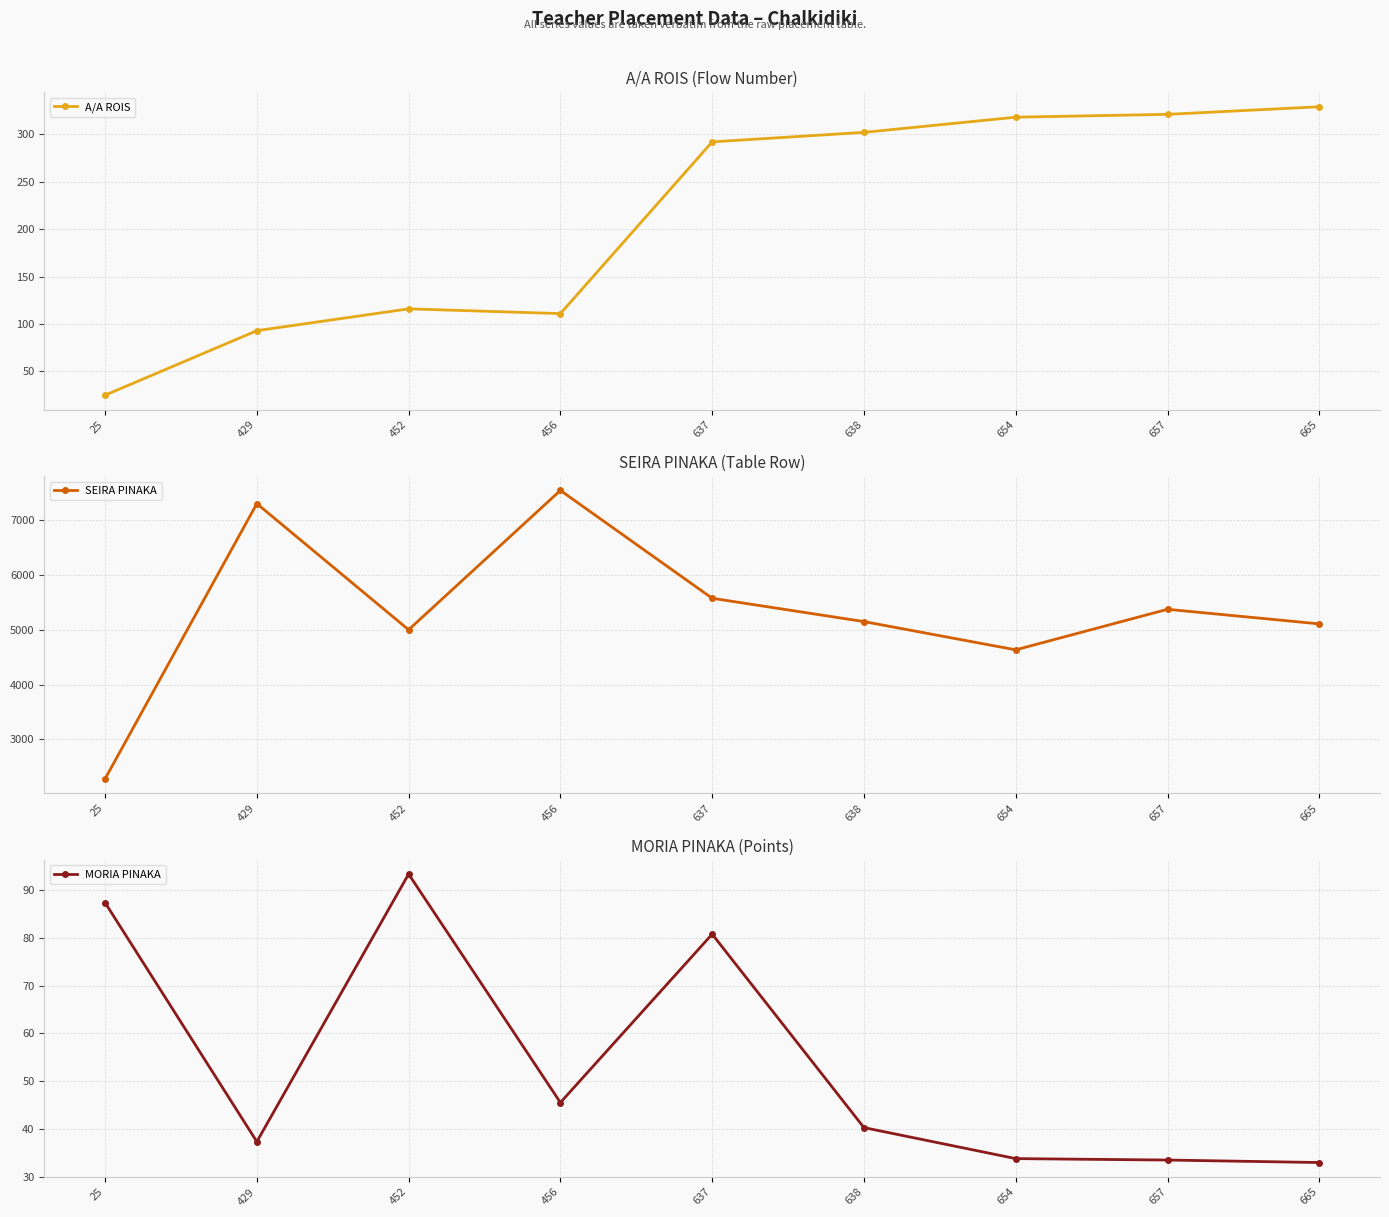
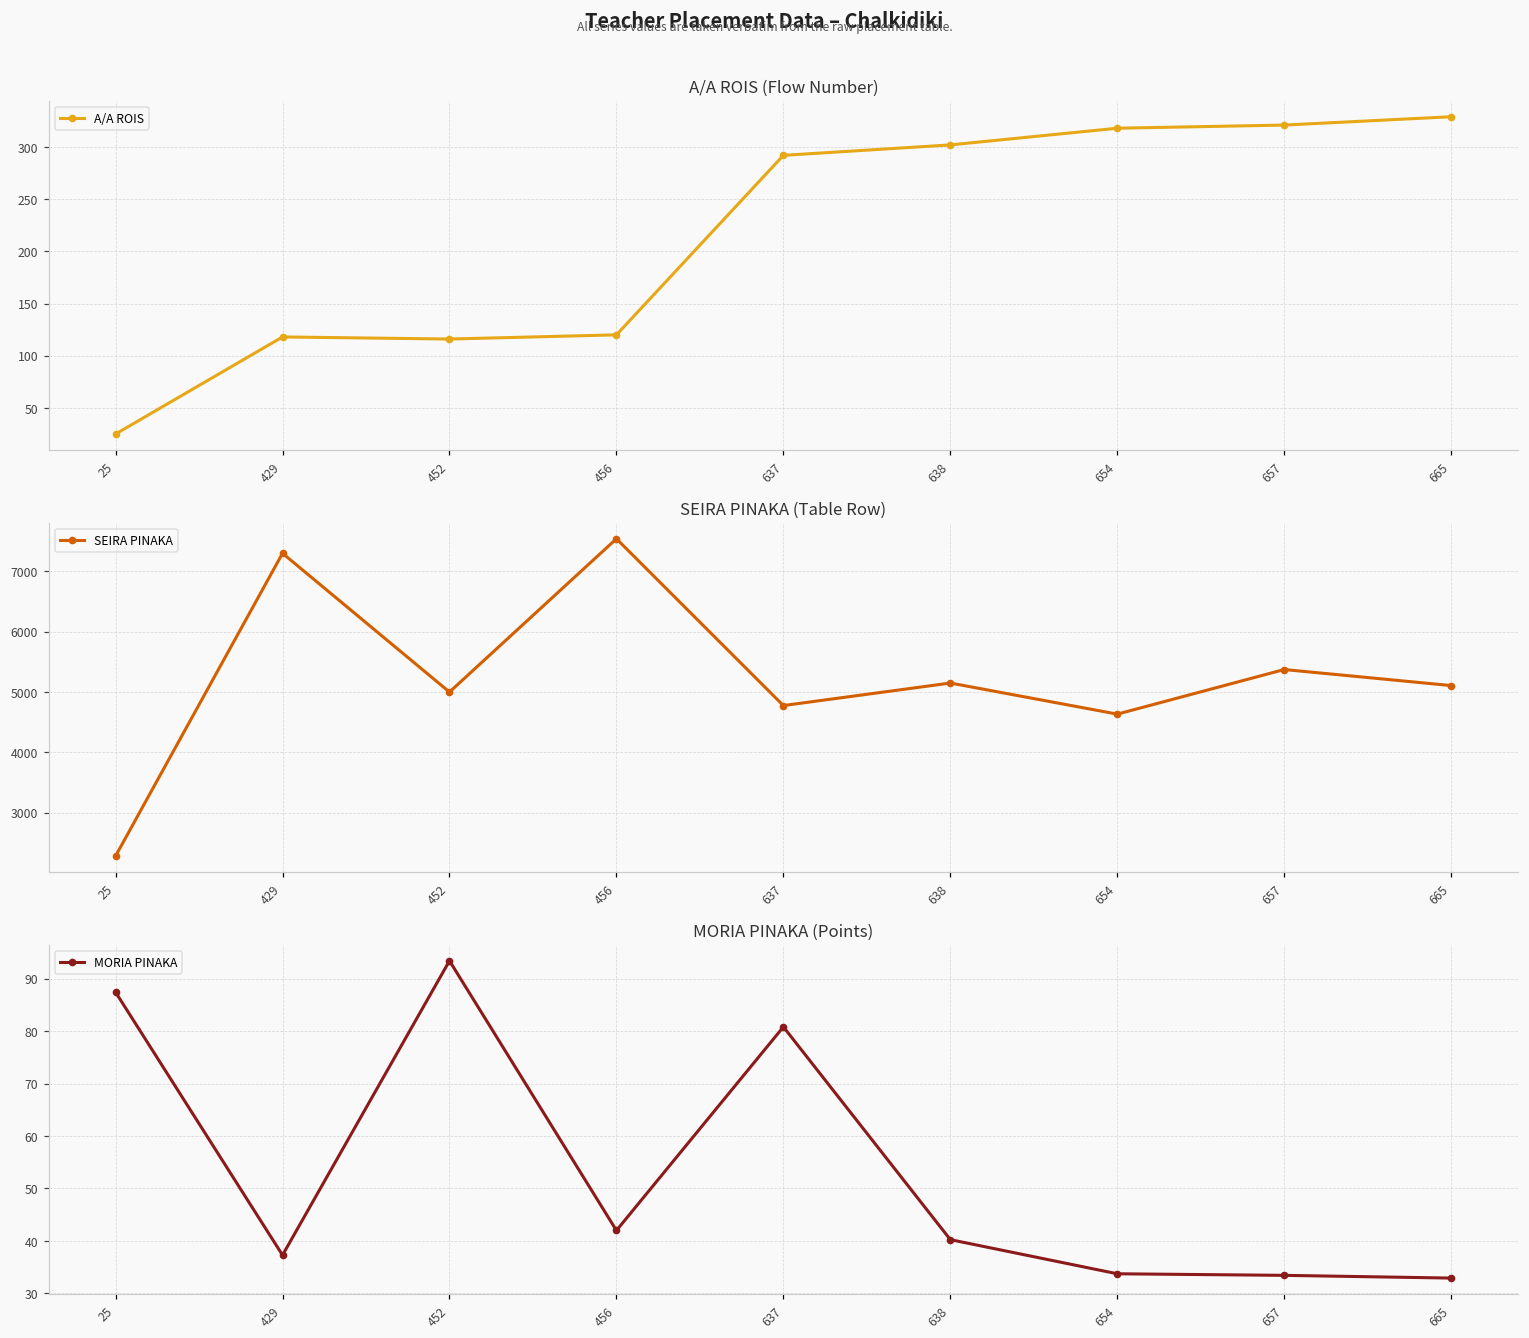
  {
    "A/A ROIS (Flow Number)": {
      "25": 30,
-     "429": 90,
+     "429": 120,
      "452": 120,
-     "456": 110,
+     "456": 120,
      "637": 290,
      "638": 300,
      "654": 320,
      "657": 320,
      "665": 330
    },
    "SEIRA PINAKA (Table Row)": {
      "25": 2300,
      "429": 7300,
      "452": 5000,
      "456": 7500,
-     "637": 5600,
+     "637": 4800,
      "638": 5100,
      "654": 4600,
      "657": 5400,
      "665": 5100
    },
    "MORIA PINAKA (Points)": {
      "25": 87,
      "429": 37,
      "452": 93,
-     "456": 46,
+     "456": 42,
      "637": 81,
      "638": 40,
      "654": 34,
      "657": 33,
      "665": 33
    }
  }
